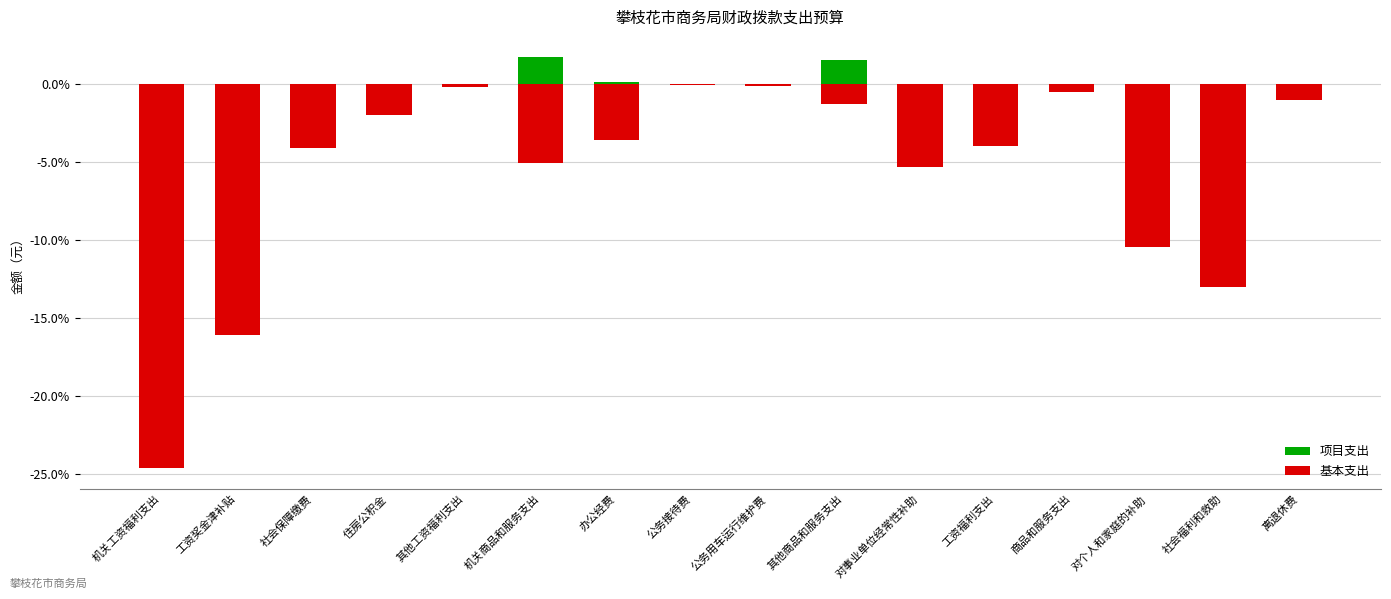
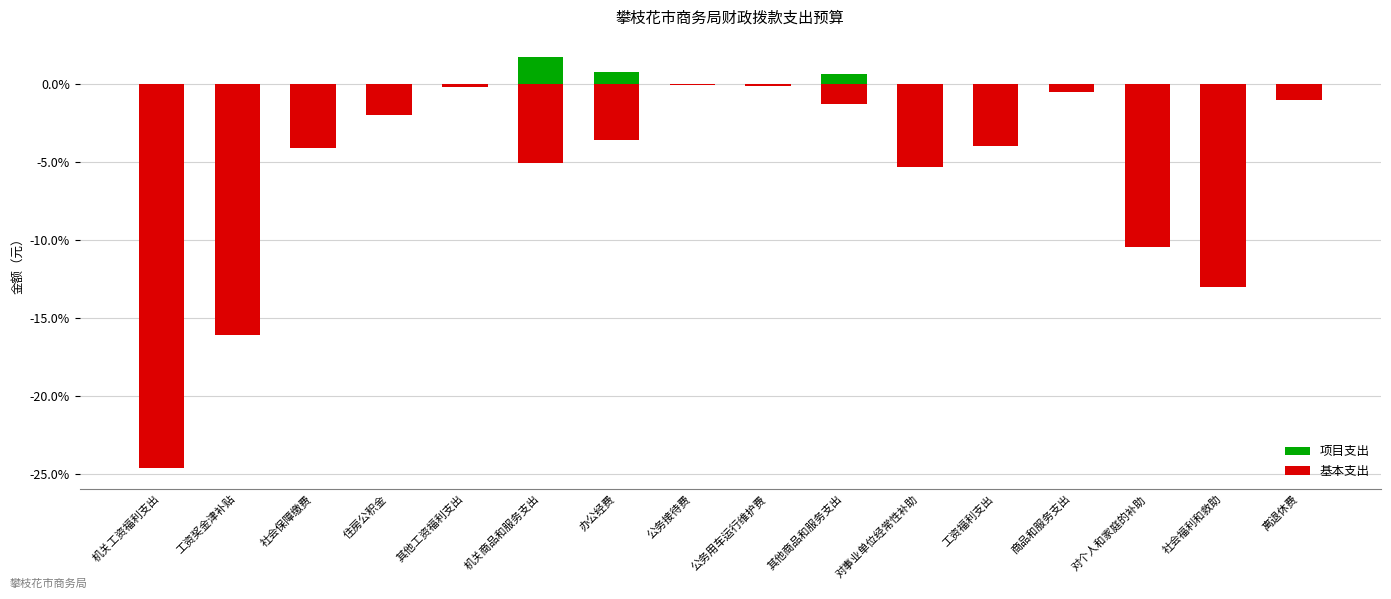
  {
    "项目支出": {
      "机关工资福利支出": "0.0%",
      "工资奖金津补贴": "0.0%",
      "社会保障缴费": "0.0%",
      "住房公积金": "0.0%",
      "其他工资福利支出": "0.0%",
      "机关商品和服务支出": "1.7%",
-     "办公经费": "0.1%",
+     "办公经费": "0.8%",
      "公务接待费": "0.0%",
      "公务用车运行维护费": "0.0%",
-     "其他商品和服务支出": "1.6%",
+     "其他商品和服务支出": "0.7%",
      "对事业单位经常性补助": "0.0%",
      "工资福利支出": "0.0%",
      "商品和服务支出": "0.0%",
      "对个人和家庭的补助": "0.0%",
      "社会福利和救助": "0.0%",
      "离退休费": "0.0%"
    },
    "基本支出": {
      "机关工资福利支出": "-24.7%",
      "工资奖金津补贴": "-16.1%",
      "社会保障缴费": "-4.1%",
      "住房公积金": "-2.0%",
      "其他工资福利支出": "-0.2%",
      "机关商品和服务支出": "-5.1%",
      "办公经费": "-3.6%",
      "其他商品和服务支出": "-1.3%",
      "对事业单位经常性补助": "-5.3%",
      "工资福利支出": "-4.0%",
      "商品和服务支出": "-0.5%",
      "对个人和家庭的补助": "-10.5%",
      "社会福利和救助": "-13.0%",
      "离退休费": "-1.0%"
    }
  }
